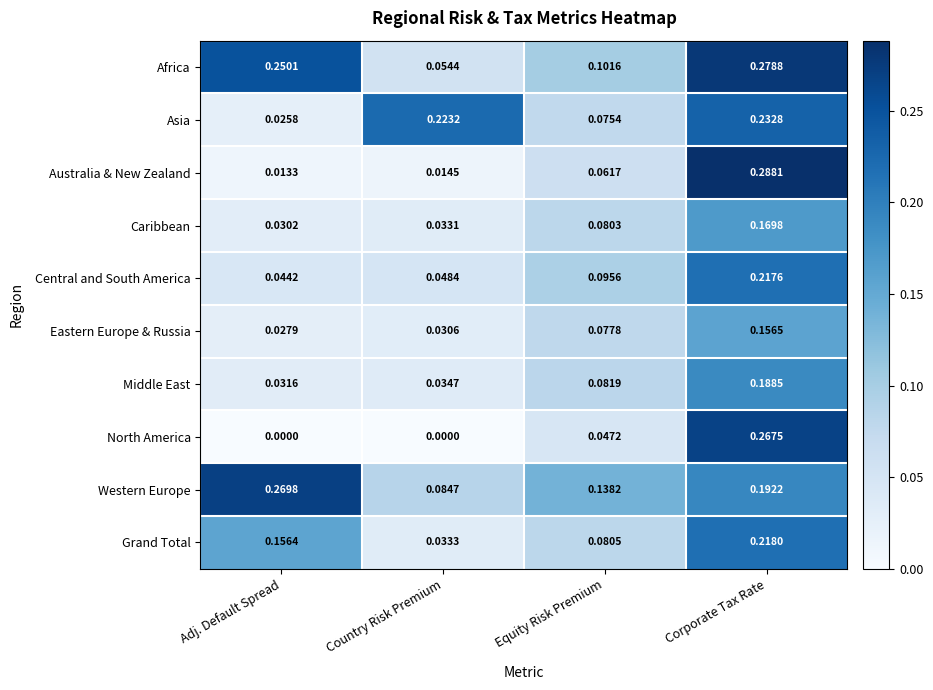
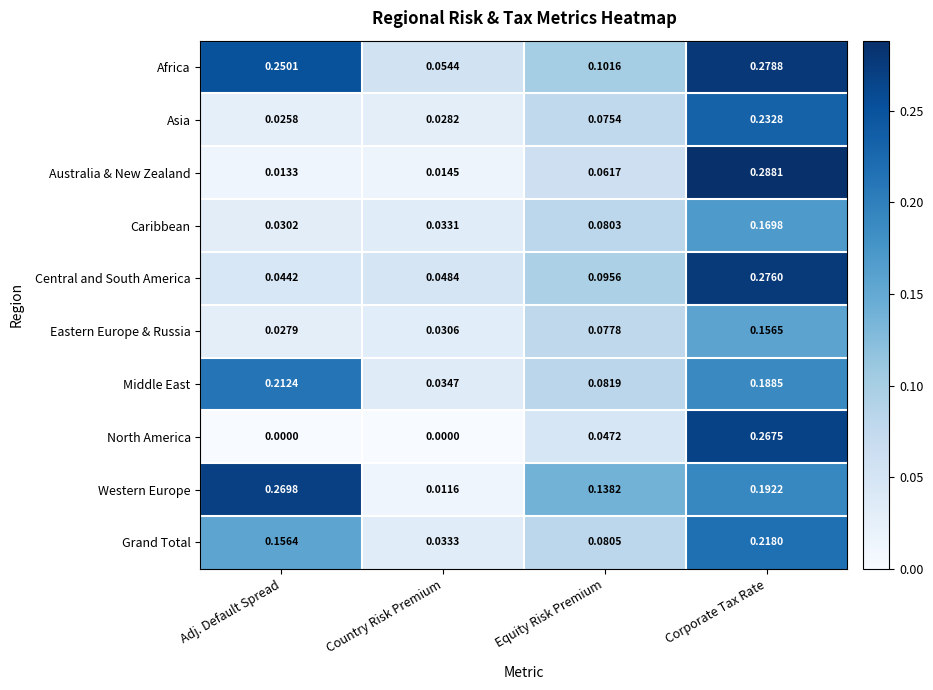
  {
    "Africa": {
      "Adj. Default Spread": 0.2501,
      "Country Risk Premium": 0.0544,
      "Equity Risk Premium": 0.1016,
      "Corporate Tax Rate": 0.2788
    },
    "Asia": {
      "Adj. Default Spread": 0.0258,
-     "Country Risk Premium": 0.2232,
+     "Country Risk Premium": 0.0282,
      "Equity Risk Premium": 0.0754,
      "Corporate Tax Rate": 0.2328
    },
    "Australia & New Zealand": {
      "Adj. Default Spread": 0.0133,
      "Country Risk Premium": 0.0145,
      "Equity Risk Premium": 0.0617,
      "Corporate Tax Rate": 0.2881
    },
    "Caribbean": {
      "Adj. Default Spread": 0.0302,
      "Country Risk Premium": 0.0331,
      "Equity Risk Premium": 0.0803,
      "Corporate Tax Rate": 0.1698
    },
    "Central and South America": {
      "Adj. Default Spread": 0.0442,
      "Country Risk Premium": 0.0484,
      "Equity Risk Premium": 0.0956,
-     "Corporate Tax Rate": 0.2176
+     "Corporate Tax Rate": 0.2760
    },
    "Eastern Europe & Russia": {
      "Adj. Default Spread": 0.0279,
      "Country Risk Premium": 0.0306,
      "Equity Risk Premium": 0.0778,
      "Corporate Tax Rate": 0.1565
    },
    "Middle East": {
-     "Adj. Default Spread": 0.0316,
+     "Adj. Default Spread": 0.2124,
      "Country Risk Premium": 0.0347,
      "Equity Risk Premium": 0.0819,
      "Corporate Tax Rate": 0.1885
    },
    "North America": {
      "Adj. Default Spread": 0.0000,
      "Country Risk Premium": 0.0000,
      "Equity Risk Premium": 0.0472,
      "Corporate Tax Rate": 0.2675
    },
    "Western Europe": {
      "Adj. Default Spread": 0.2698,
-     "Country Risk Premium": 0.0847,
+     "Country Risk Premium": 0.0116,
      "Equity Risk Premium": 0.1382,
      "Corporate Tax Rate": 0.1922
    },
    "Grand Total": {
      "Adj. Default Spread": 0.1564,
      "Country Risk Premium": 0.0333,
      "Equity Risk Premium": 0.0805,
      "Corporate Tax Rate": 0.2180
    }
  }
